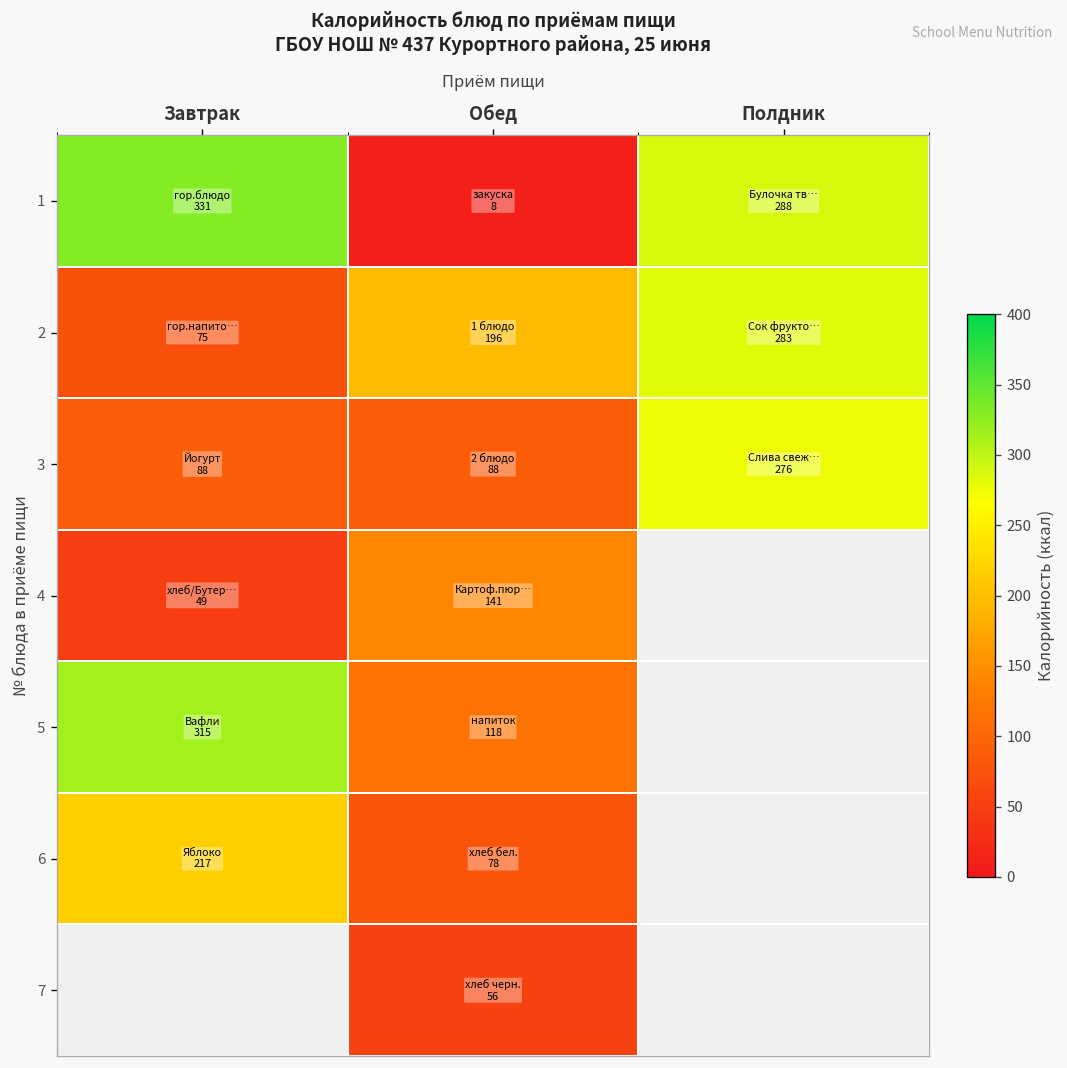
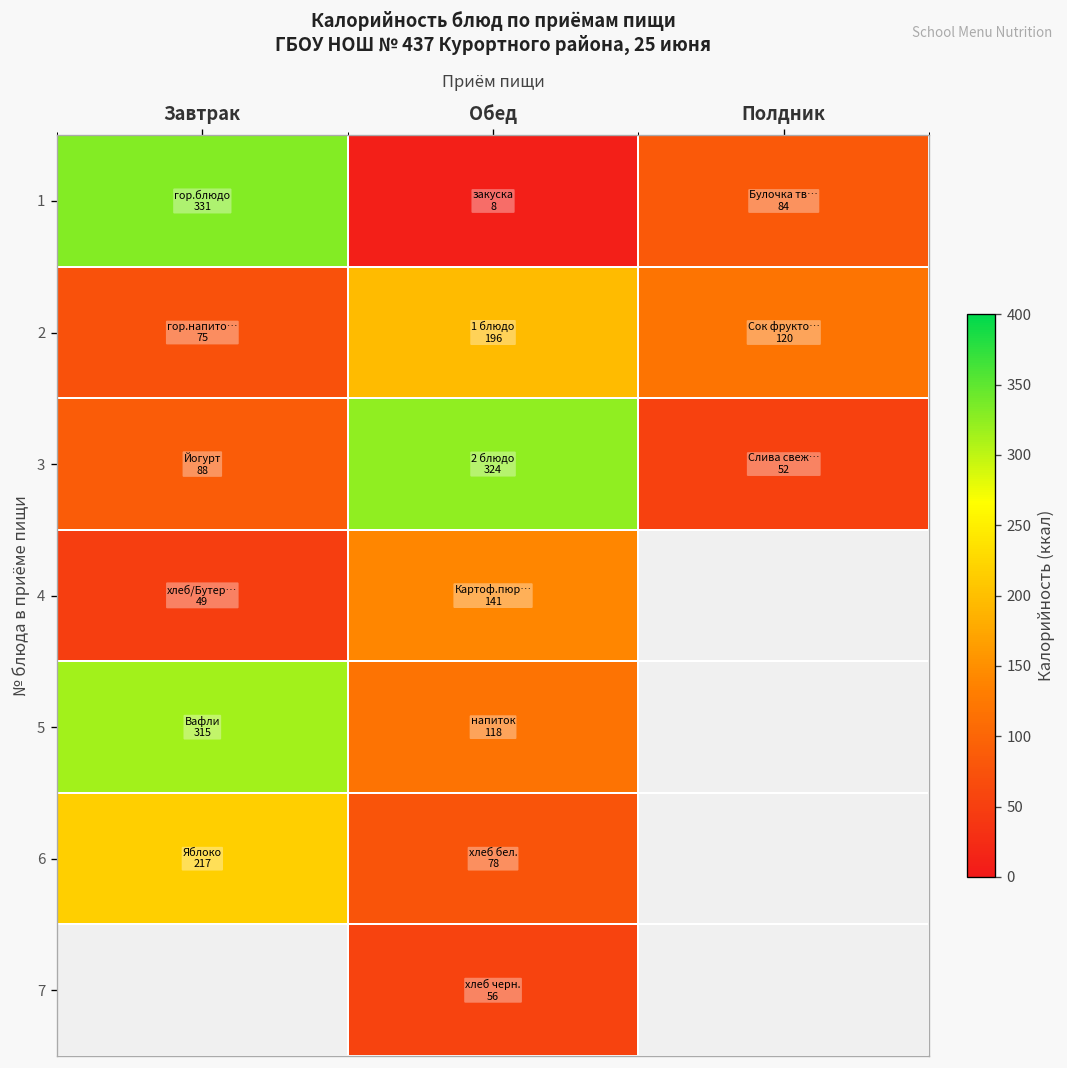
  {
    "1": {
-     "Полдник": 288
+     "Полдник": 84
    },
    "2": {
-     "Полдник": 283
+     "Полдник": 120
    },
    "3": {
-     "Обед": 88,
-     "Полдник": 276
+     "Обед": 324,
+     "Полдник": 52
    }
  }
